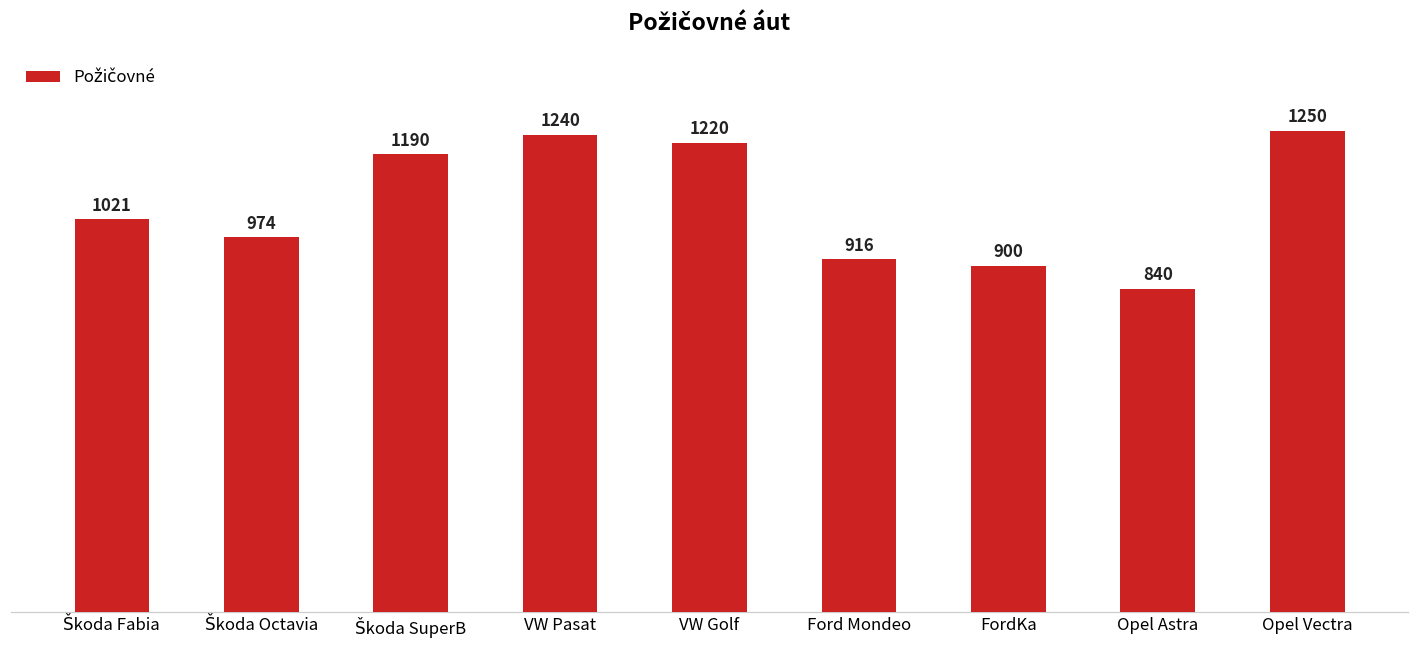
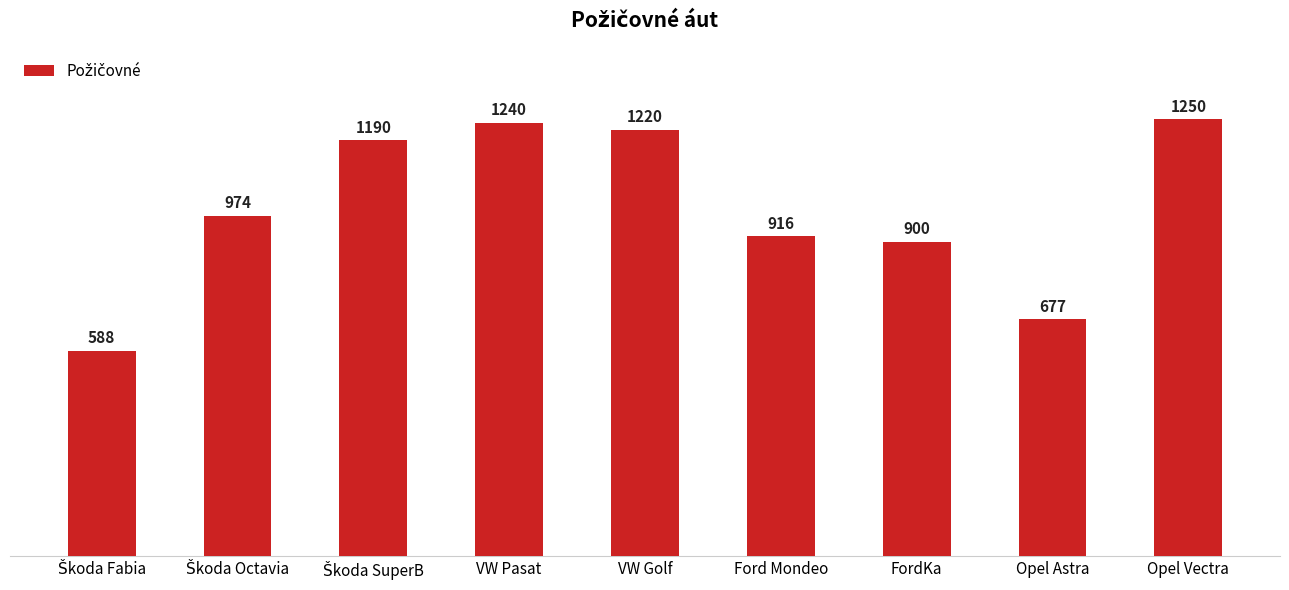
  {
-   "Škoda Fabia": 1021,
+   "Škoda Fabia": 588,
    "Škoda Octavia": 974,
    "Škoda SuperB": 1190,
    "VW Pasat": 1240,
    "VW Golf": 1220,
    "Ford Mondeo": 916,
    "FordKa": 900,
-   "Opel Astra": 840,
+   "Opel Astra": 677,
    "Opel Vectra": 1250
  }
